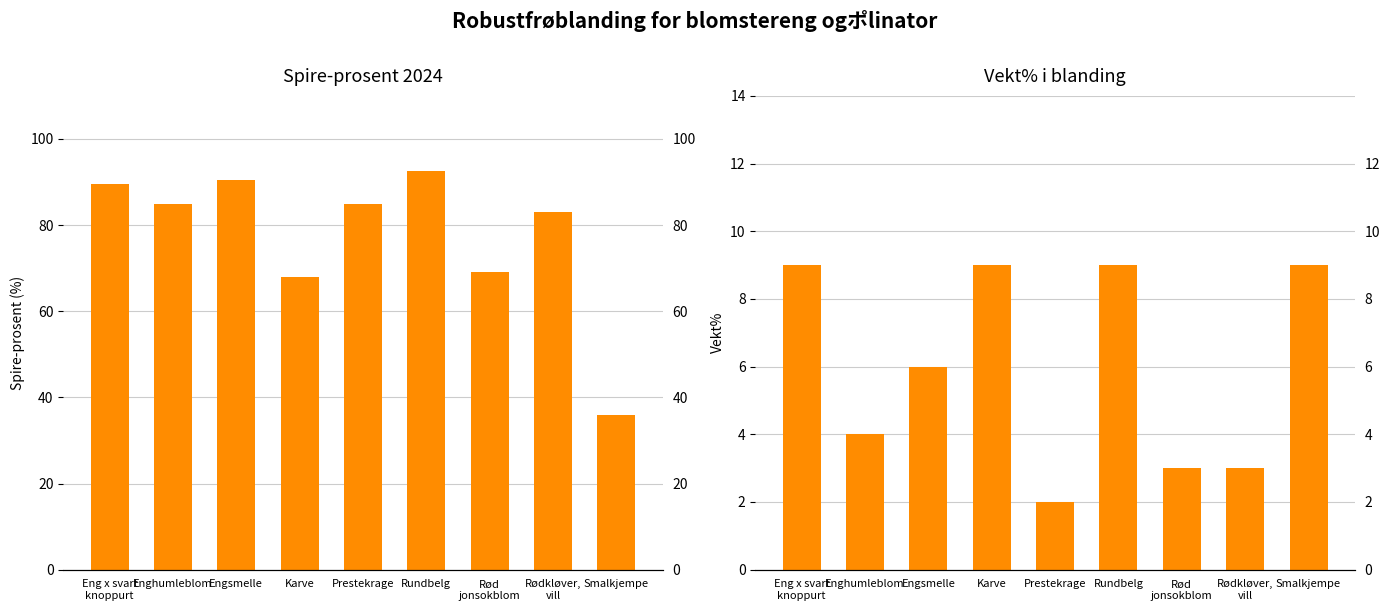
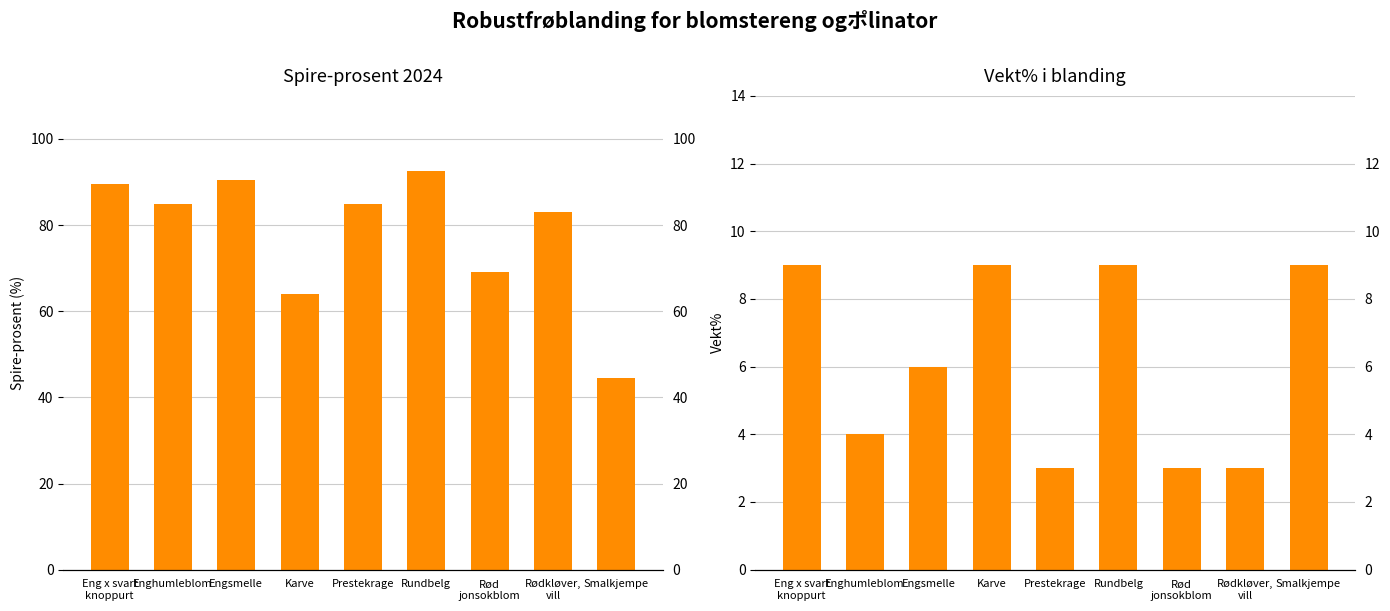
  {
    "Spire-prosent 2024": {
      "Eng x svart knoppurt": 90,
      "Enghumleblom": 85,
      "Engsmelle": 91,
-     "Karve": 68,
+     "Karve": 64,
      "Prestekrage": 85,
      "Rundbelg": 93,
      "Rød jonsokblom": 69,
      "Rødkløver, vill": 83,
-     "Smalkjempe": 36
+     "Smalkjempe": 45
    },
    "Vekt% i blanding": {
      "Eng x svart knoppurt": 9,
      "Enghumleblom": 4,
      "Engsmelle": 6,
      "Karve": 9,
-     "Prestekrage": 2,
+     "Prestekrage": 3,
      "Rundbelg": 9,
      "Rød jonsokblom": 3,
      "Rødkløver, vill": 3,
      "Smalkjempe": 9
    }
  }
